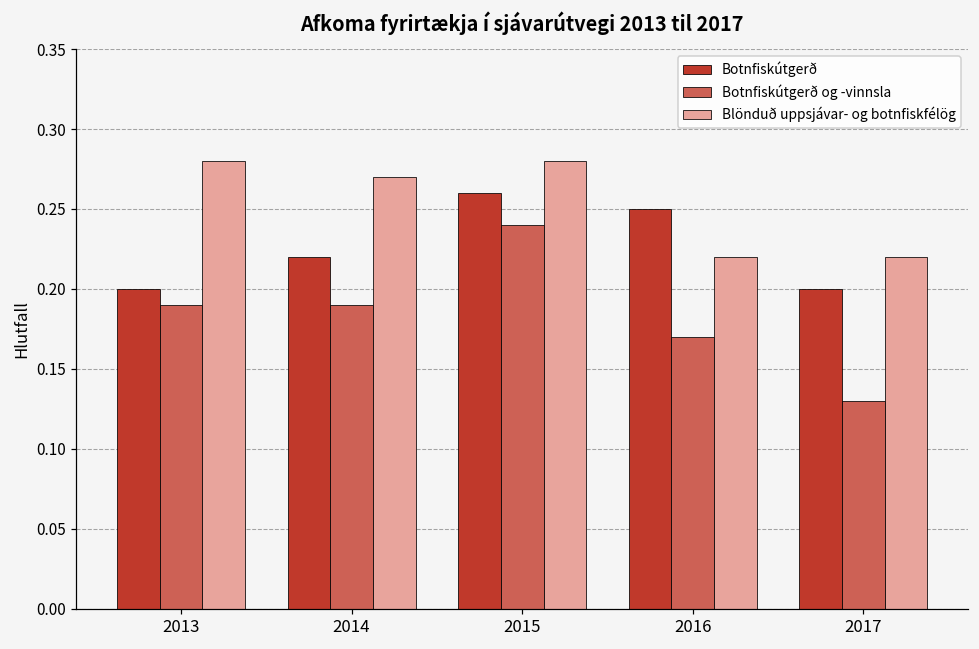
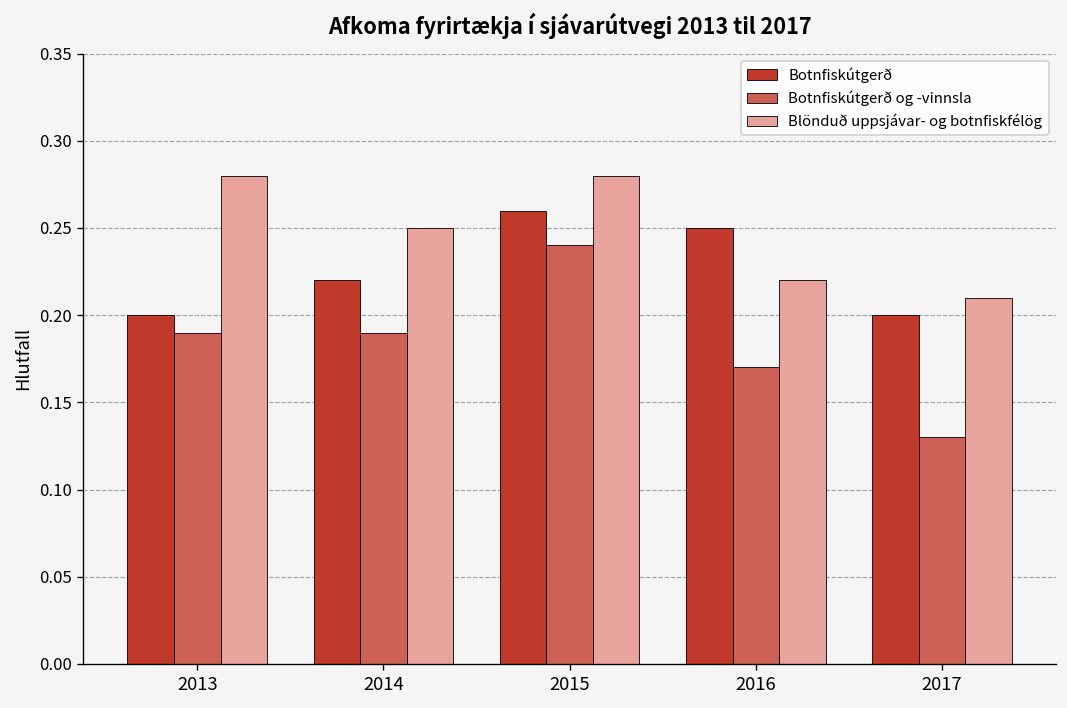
  {
    "Blönduð uppsjávar- og botnfiskfélög": {
      "2013": 0.28,
-     "2014": 0.27,
+     "2014": 0.25,
      "2015": 0.28,
      "2016": 0.22,
-     "2017": 0.22
+     "2017": 0.21
    }
  }
